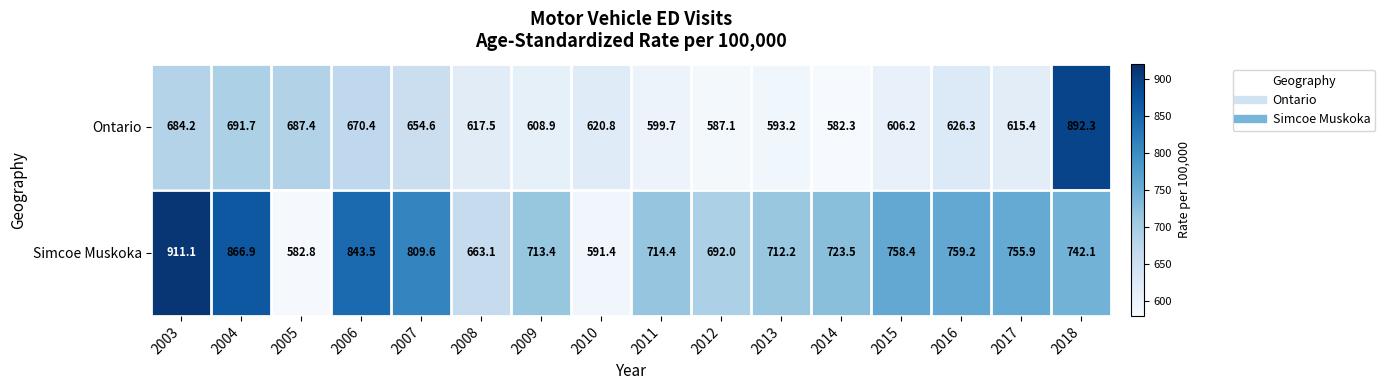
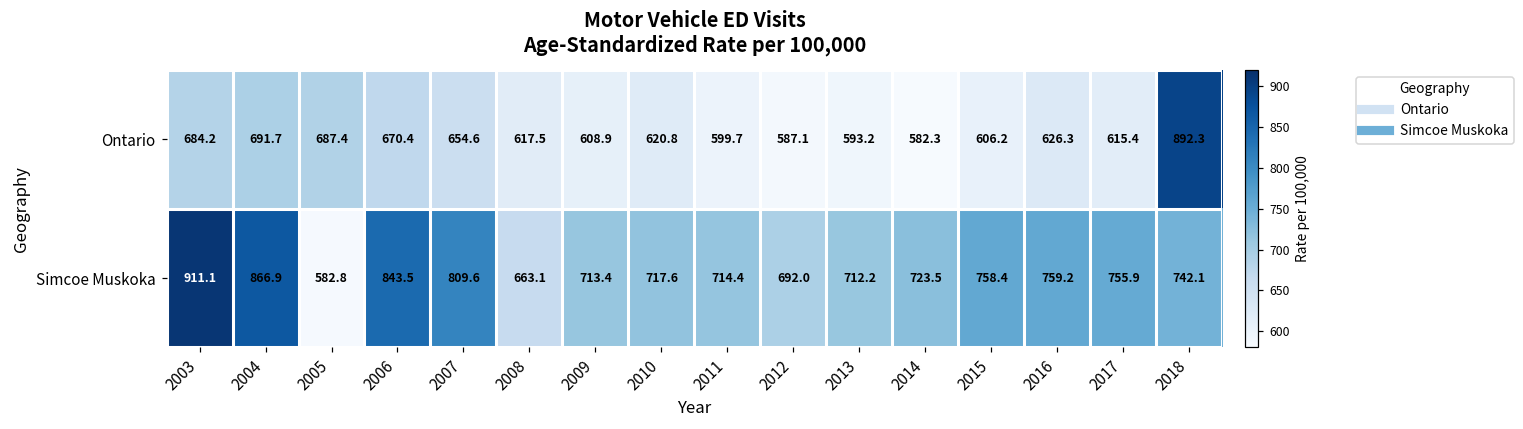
  {
    "Ontario": {
      "2003": 684.2,
      "2004": 691.7,
      "2005": 687.4,
      "2006": 670.4,
      "2007": 654.6,
      "2008": 617.5,
      "2009": 608.9,
      "2010": 620.8,
      "2011": 599.7,
      "2012": 587.1,
      "2013": 593.2,
      "2014": 582.3,
      "2015": 606.2,
      "2016": 626.3,
      "2017": 615.4,
      "2018": 892.3
    },
    "Simcoe Muskoka": {
      "2003": 911.1,
      "2004": 866.9,
      "2005": 582.8,
      "2006": 843.5,
      "2007": 809.6,
      "2008": 663.1,
      "2009": 713.4,
-     "2010": 591.4,
+     "2010": 717.6,
      "2011": 714.4,
      "2012": 692.0,
      "2013": 712.2,
      "2014": 723.5,
      "2015": 758.4,
      "2016": 759.2,
      "2017": 755.9,
      "2018": 742.1
    }
  }
